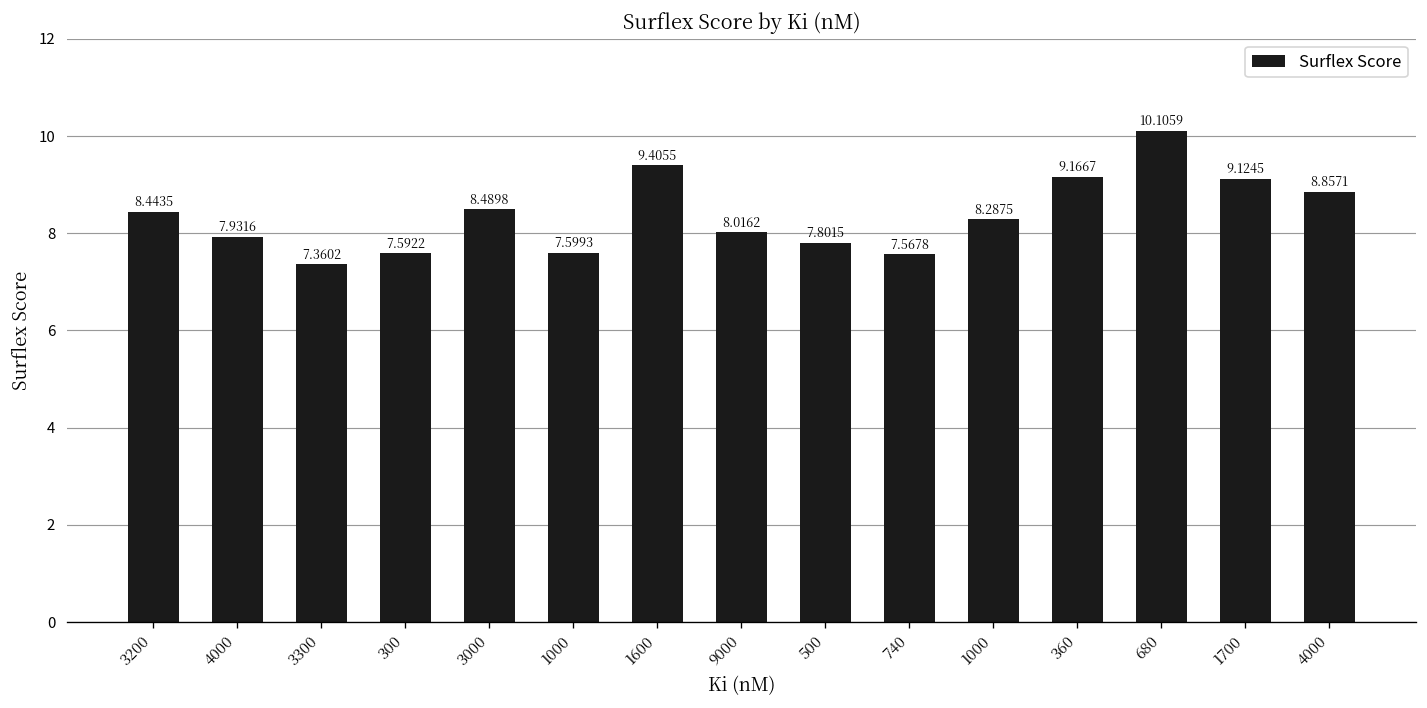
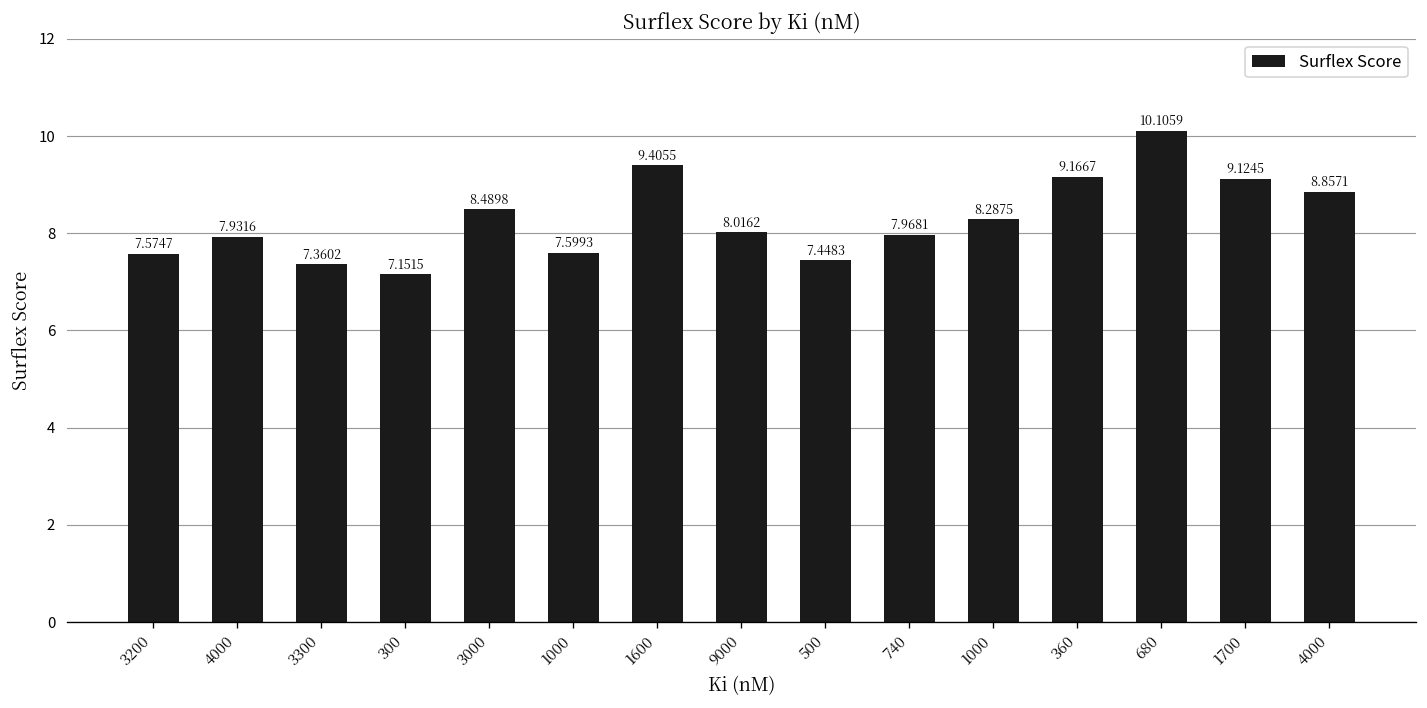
  {
-   "3200": 8.4435,
+   "3200": 7.5747,
    "3300": 7.3602,
-   "300": 7.5922,
+   "300": 7.1515,
    "3000": 8.4898,
    "1600": 9.4055,
    "9000": 8.0162,
-   "500": 7.8015,
-   "740": 7.5678,
+   "500": 7.4483,
+   "740": 7.9681,
    "360": 9.1667,
    "680": 10.1059,
    "1700": 9.1245
  }
